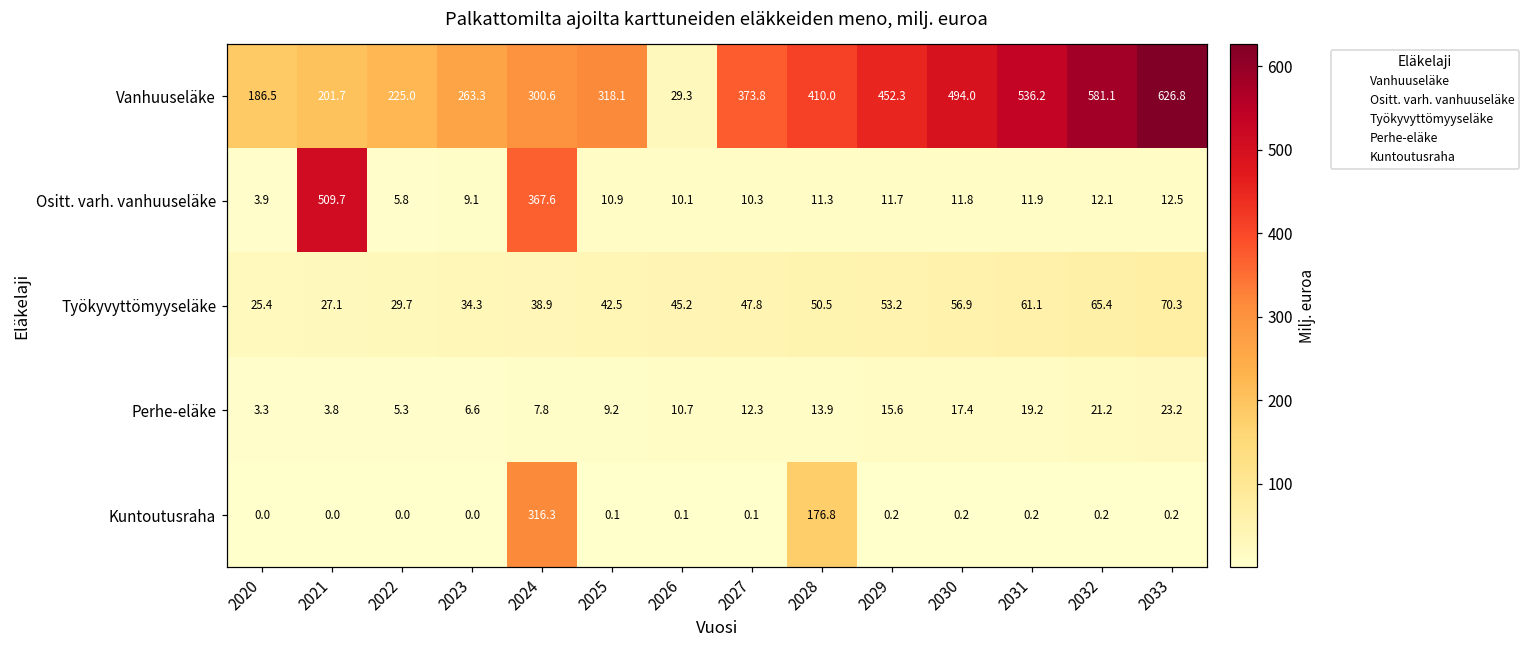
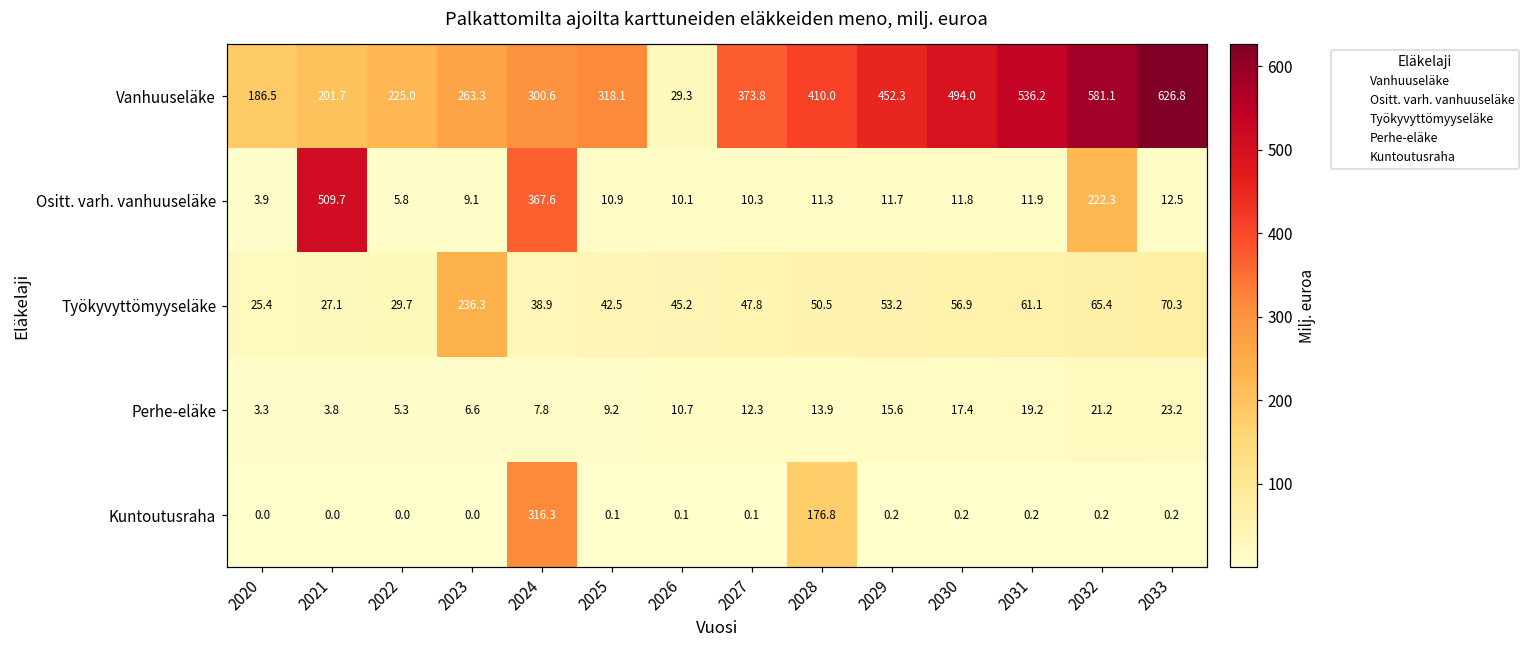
  {
    "Vanhuuseläke": {
      "2020": 186.5,
      "2021": 201.7,
      "2022": 225.0,
      "2023": 263.3,
      "2024": 300.6,
      "2025": 318.1,
      "2026": 29.3,
      "2027": 373.8,
      "2028": 410.0,
      "2029": 452.3,
      "2030": 494.0,
      "2031": 536.2,
      "2032": 581.1,
      "2033": 626.8
    },
    "Ositt. varh. vanhuuseläke": {
      "2020": 3.9,
      "2021": 509.7,
      "2022": 5.8,
      "2023": 9.1,
      "2024": 367.6,
      "2025": 10.9,
      "2026": 10.1,
      "2027": 10.3,
      "2028": 11.3,
      "2029": 11.7,
      "2030": 11.8,
      "2031": 11.9,
-     "2032": 12.1,
+     "2032": 222.3,
      "2033": 12.5
    },
    "Työkyvyttömyyseläke": {
      "2020": 25.4,
      "2021": 27.1,
      "2022": 29.7,
-     "2023": 34.3,
+     "2023": 236.3,
      "2024": 38.9,
      "2025": 42.5,
      "2026": 45.2,
      "2027": 47.8,
      "2028": 50.5,
      "2029": 53.2,
      "2030": 56.9,
      "2031": 61.1,
      "2032": 65.4,
      "2033": 70.3
    },
    "Perhe-eläke": {
      "2020": 3.3,
      "2021": 3.8,
      "2022": 5.3,
      "2023": 6.6,
      "2024": 7.8,
      "2025": 9.2,
      "2026": 10.7,
      "2027": 12.3,
      "2028": 13.9,
      "2029": 15.6,
      "2030": 17.4,
      "2031": 19.2,
      "2032": 21.2,
      "2033": 23.2
    },
    "Kuntoutusraha": {
      "2020": 0.0,
      "2021": 0.0,
      "2022": 0.0,
      "2023": 0.0,
      "2024": 316.3,
      "2025": 0.1,
      "2026": 0.1,
      "2027": 0.1,
      "2028": 176.8,
      "2029": 0.2,
      "2030": 0.2,
      "2031": 0.2,
      "2032": 0.2,
      "2033": 0.2
    }
  }
